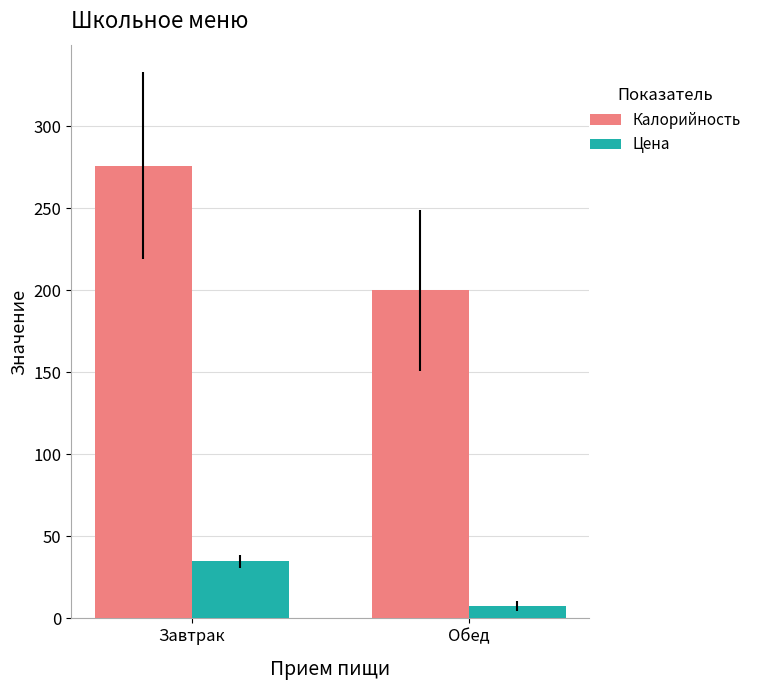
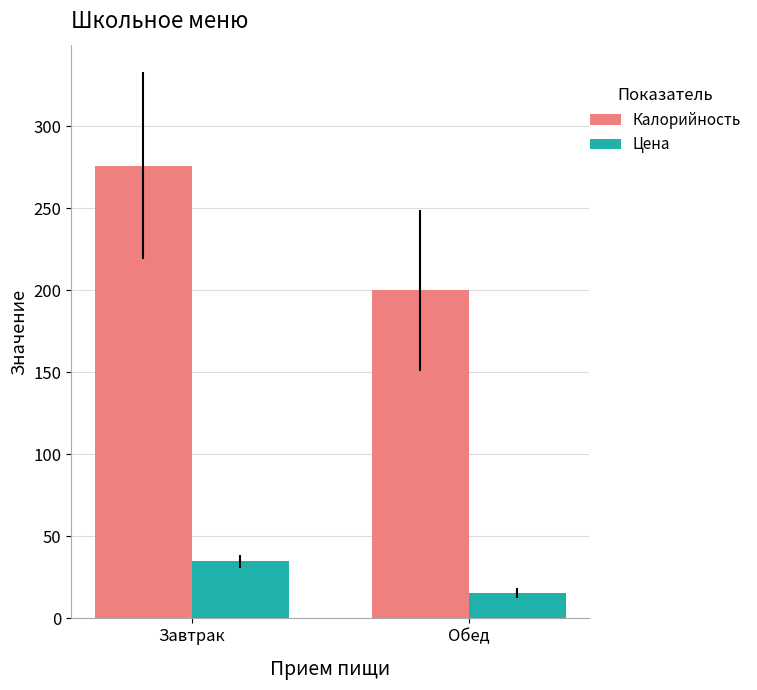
  {
    "Калорийность": {
      "Завтрак": 276,
      "Обед": 200
    },
    "Цена": {
      "Завтрак": 35,
-     "Обед": 7
+     "Обед": 16
    }
  }
